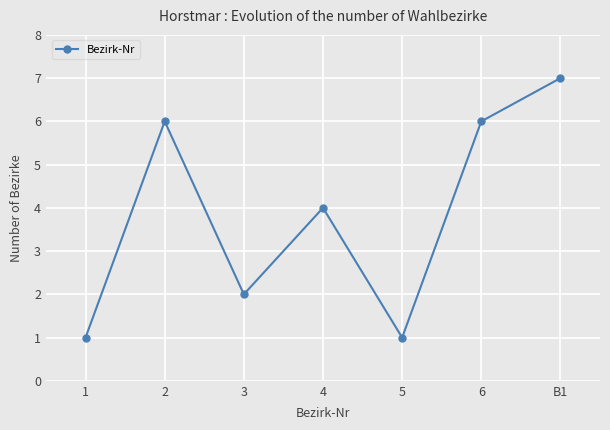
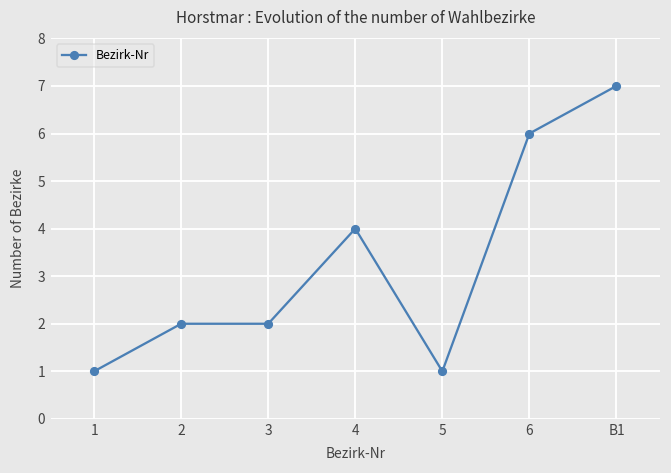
  {
    "1": 1,
-   "2": 6,
+   "2": 2,
    "3": 2,
    "4": 4,
    "5": 1,
    "6": 6,
    "B1": 7
  }
